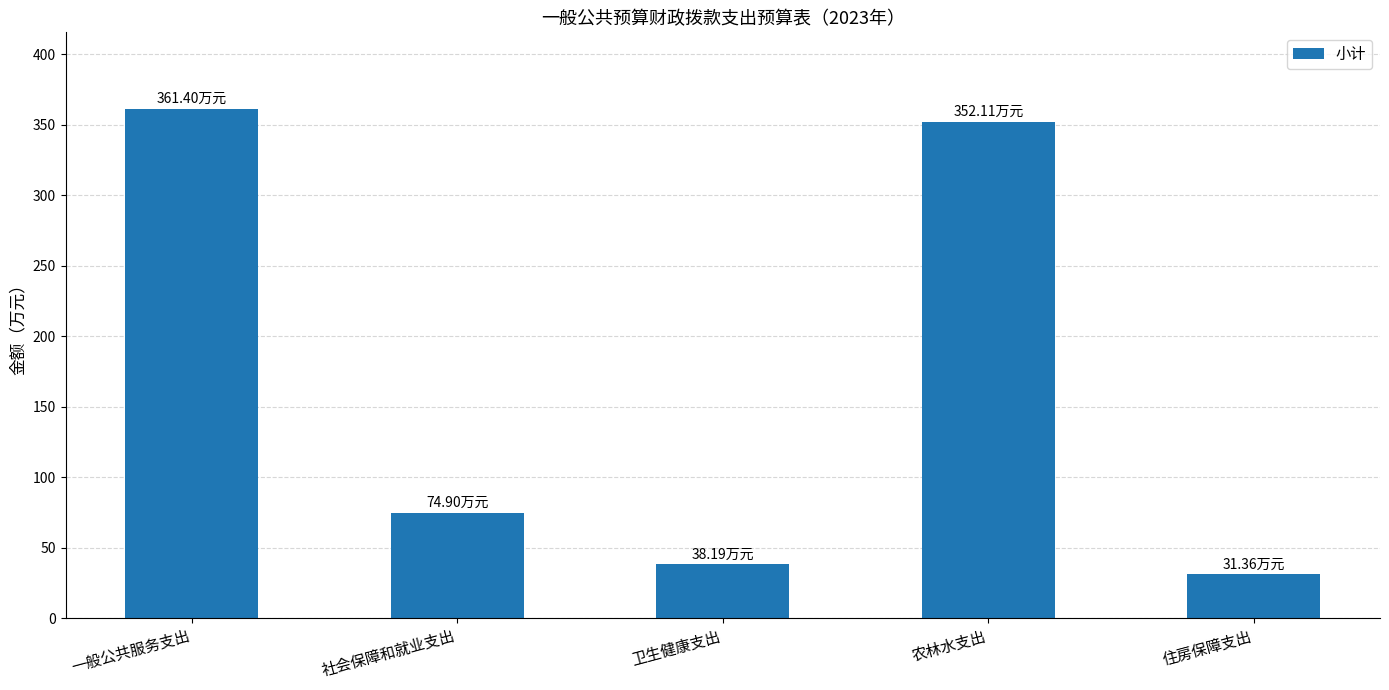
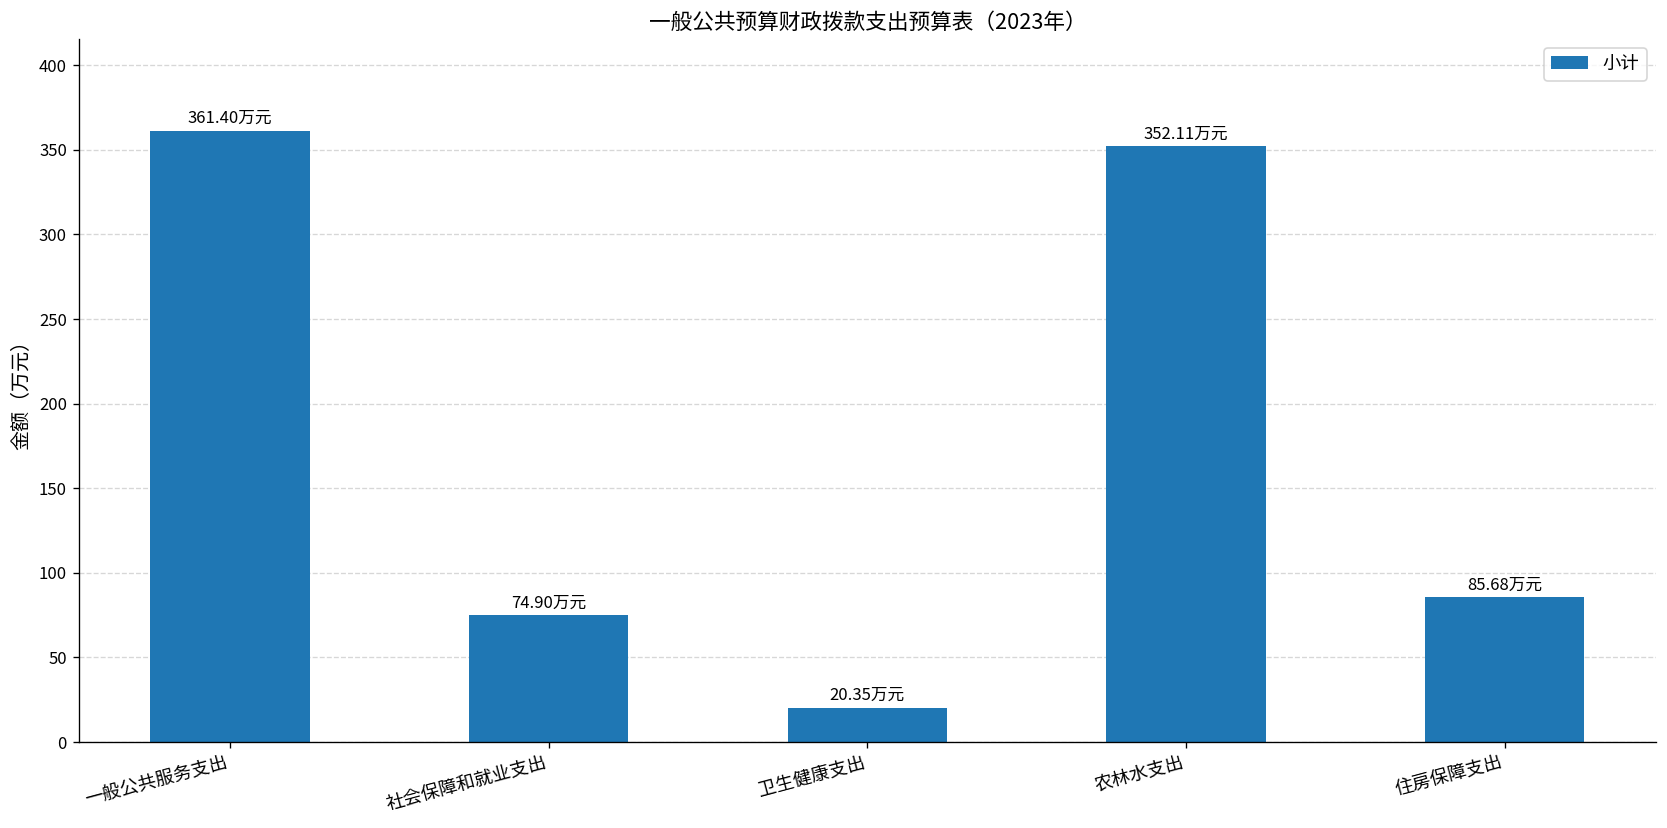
  {
    "一般公共服务支出": 361.40,
    "社会保障和就业支出": 74.90,
-   "卫生健康支出": 38.19,
+   "卫生健康支出": 20.35,
    "农林水支出": 352.11,
-   "住房保障支出": 31.36
+   "住房保障支出": 85.68
  }
